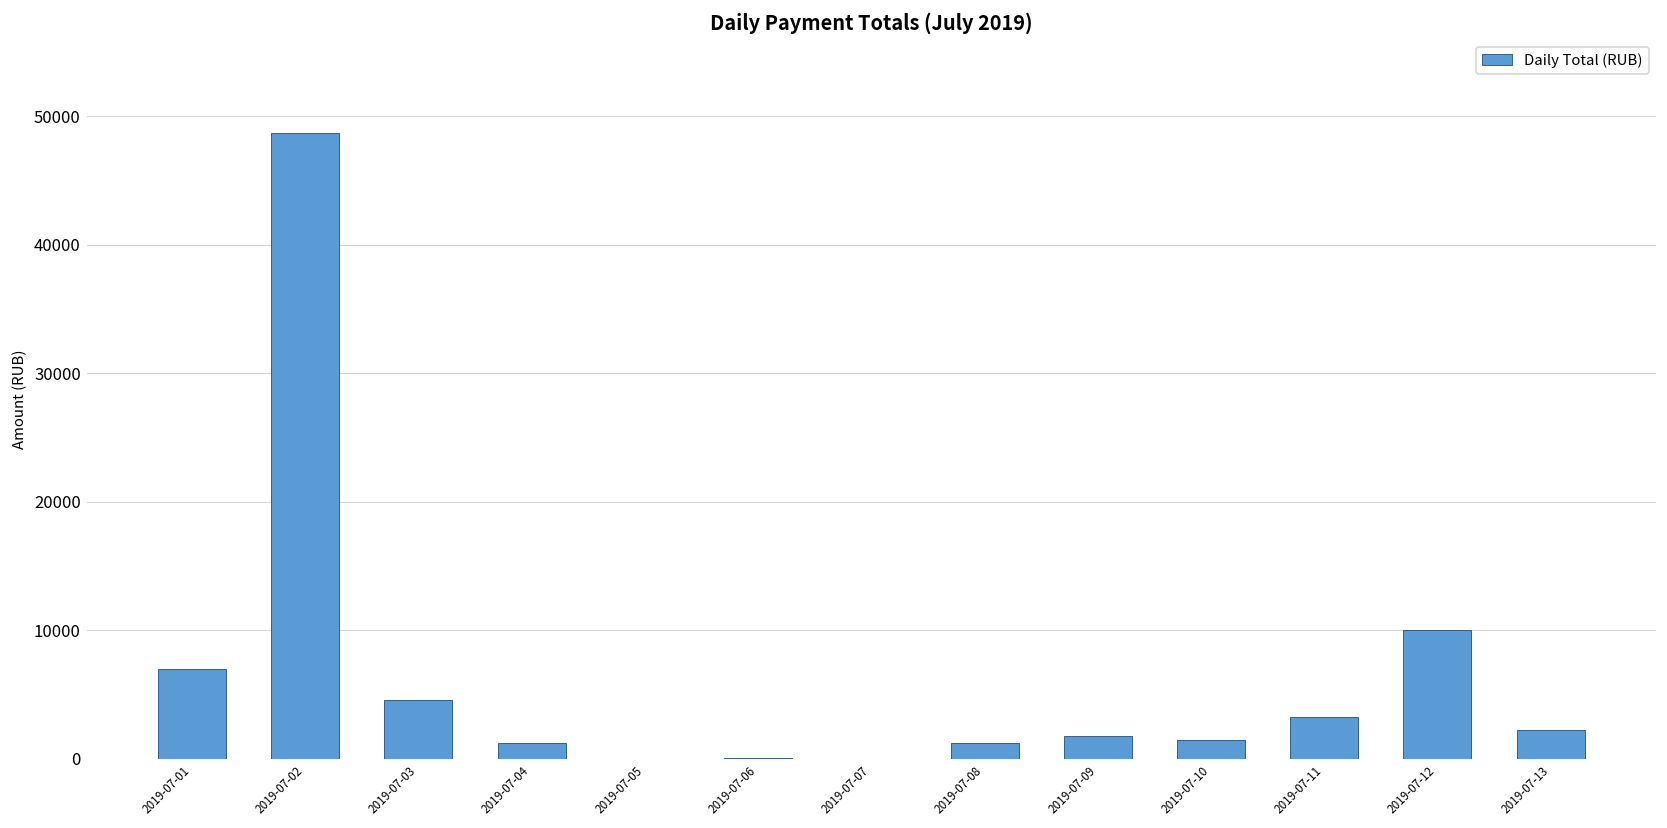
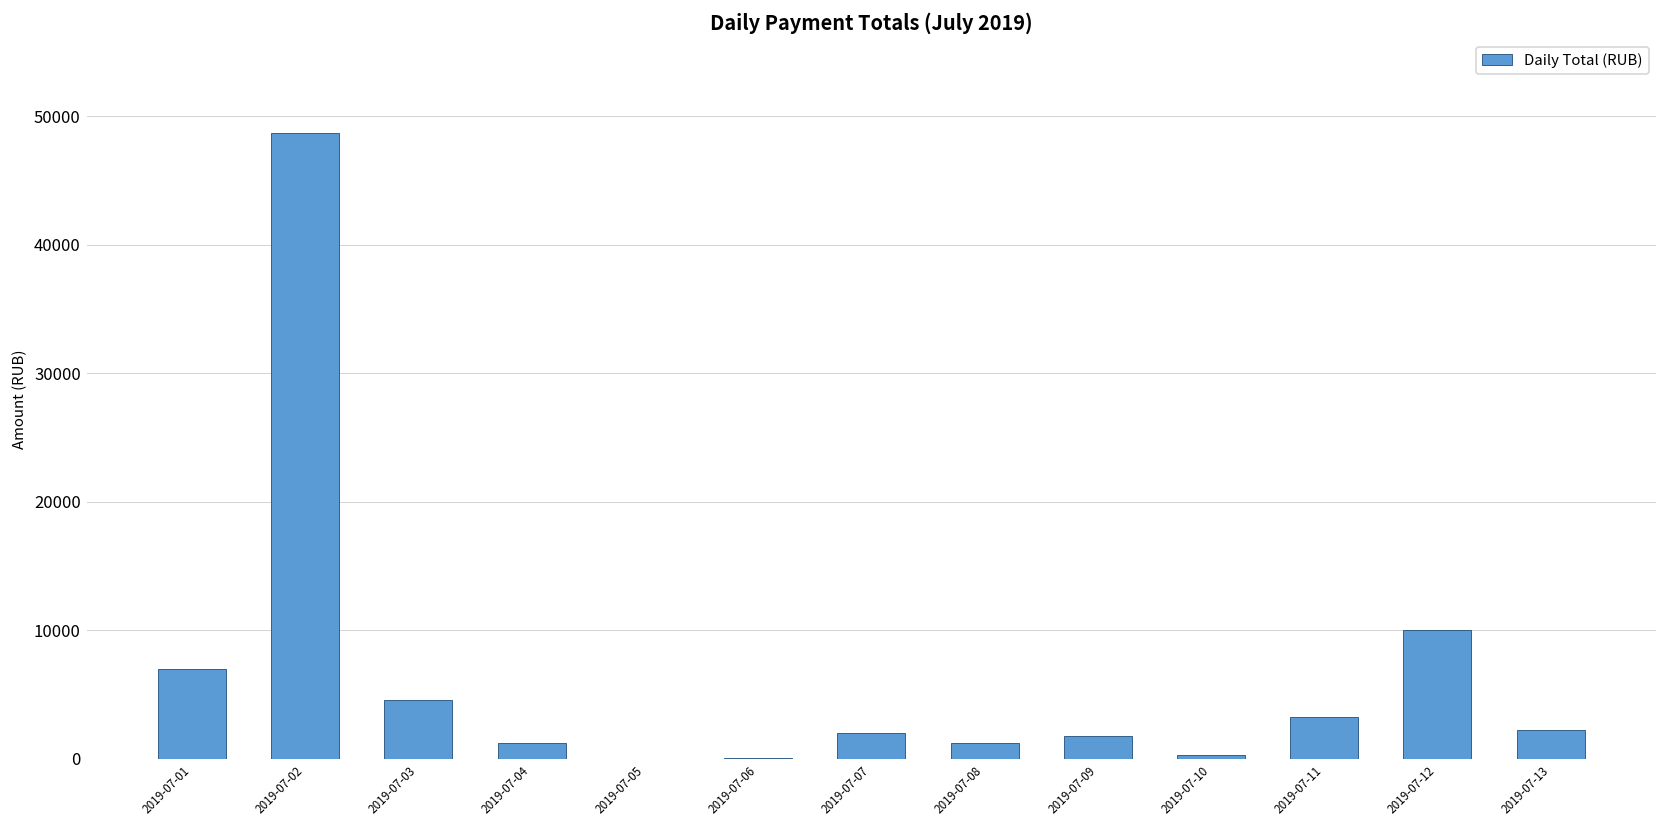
  {
    "2019-07-01": 7000,
    "2019-07-02": 48700,
    "2019-07-03": 4600,
    "2019-07-04": 1300,
    "2019-07-05": 0,
-   "2019-07-07": 0,
+   "2019-07-07": 2000,
    "2019-07-08": 1200,
    "2019-07-09": 1800,
-   "2019-07-10": 1500,
+   "2019-07-10": 300,
    "2019-07-11": 3300,
    "2019-07-12": 10000,
    "2019-07-13": 2200
  }
